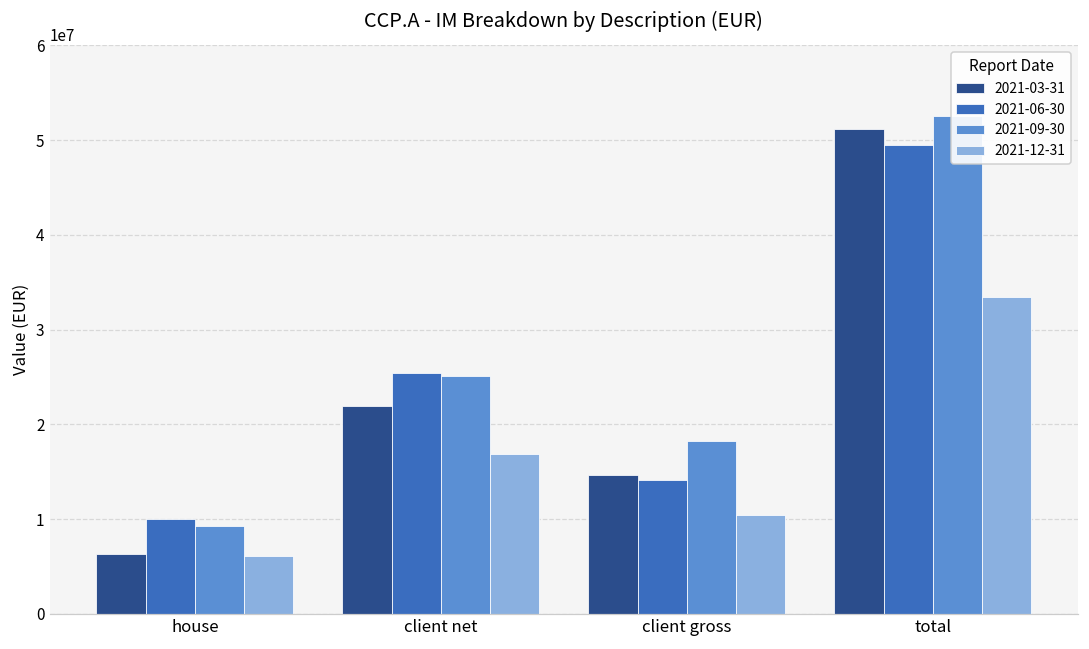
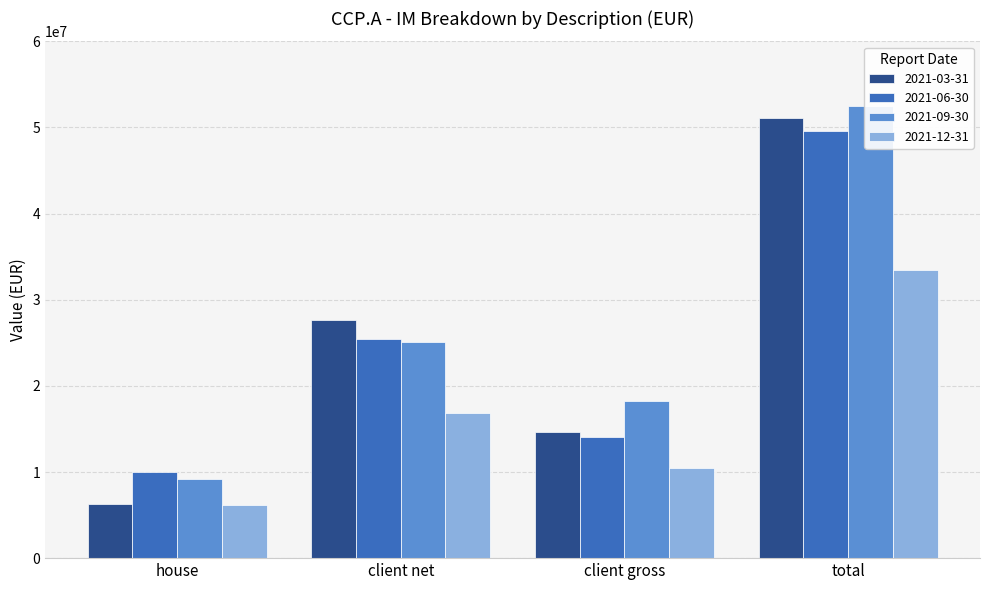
  {
    "2021-03-31": {
      "house": 6000000,
-     "client net": 22000000,
+     "client net": 28000000,
      "client gross": 15000000,
      "total": 51000000
    }
  }
